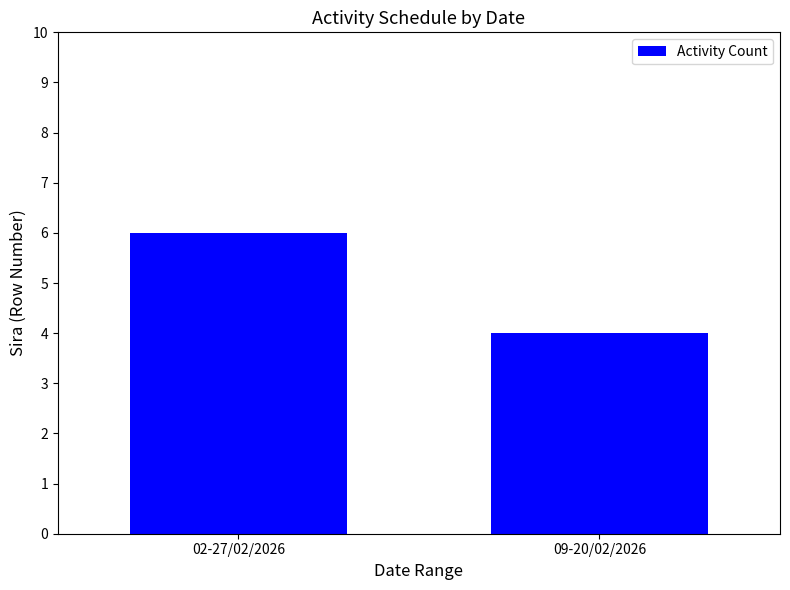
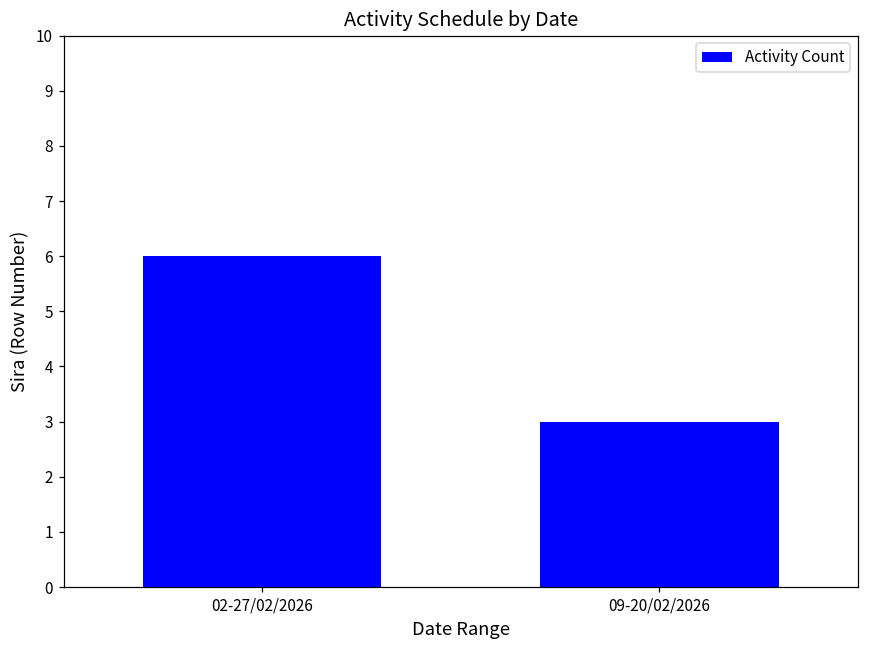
  {
    "02-27/02/2026": 6,
-   "09-20/02/2026": 4
+   "09-20/02/2026": 3
  }
